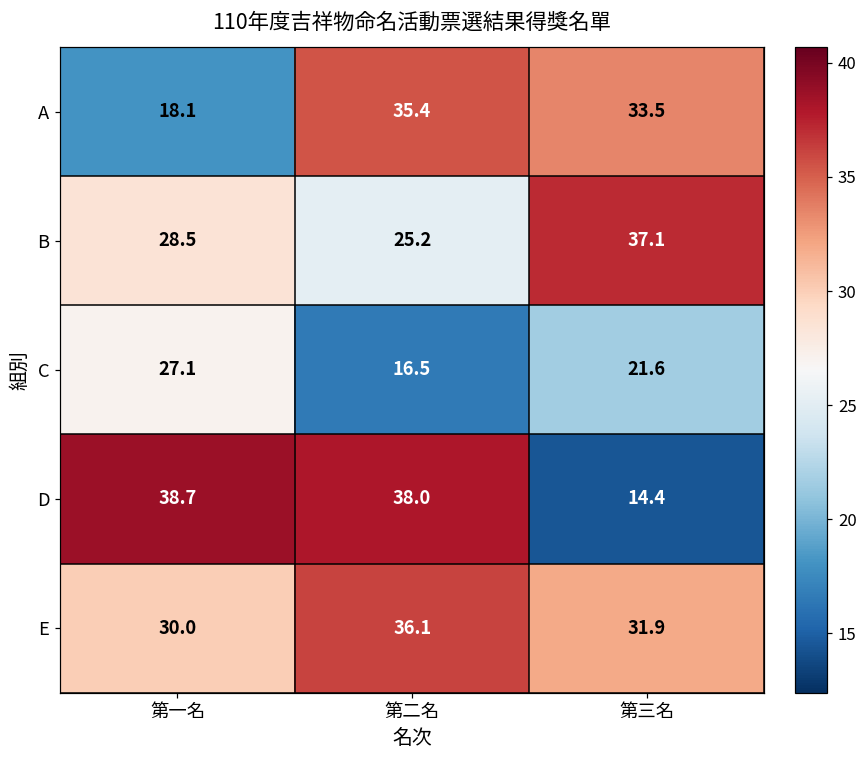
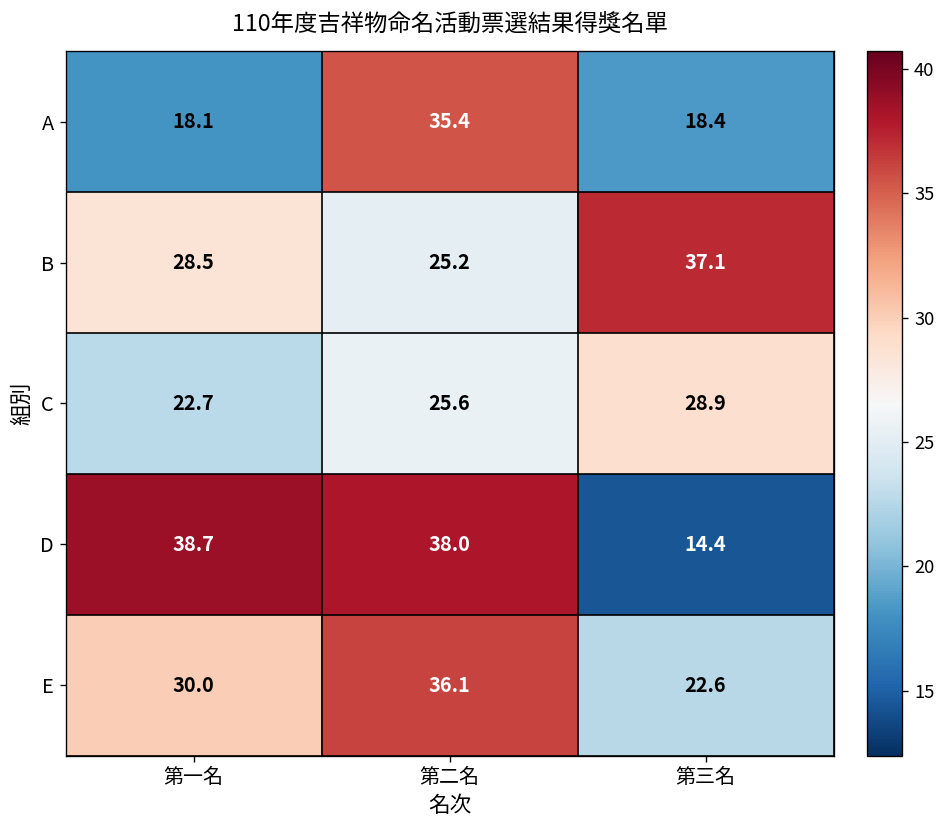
  {
    "A": {
      "第一名": 18.1,
      "第二名": 35.4,
-     "第三名": 33.5
+     "第三名": 18.4
    },
    "B": {
      "第一名": 28.5,
      "第二名": 25.2,
      "第三名": 37.1
    },
    "C": {
-     "第一名": 27.1,
-     "第二名": 16.5,
-     "第三名": 21.6
+     "第一名": 22.7,
+     "第二名": 25.6,
+     "第三名": 28.9
    },
    "D": {
      "第一名": 38.7,
      "第二名": 38.0,
      "第三名": 14.4
    },
    "E": {
      "第一名": 30.0,
      "第二名": 36.1,
-     "第三名": 31.9
+     "第三名": 22.6
    }
  }
